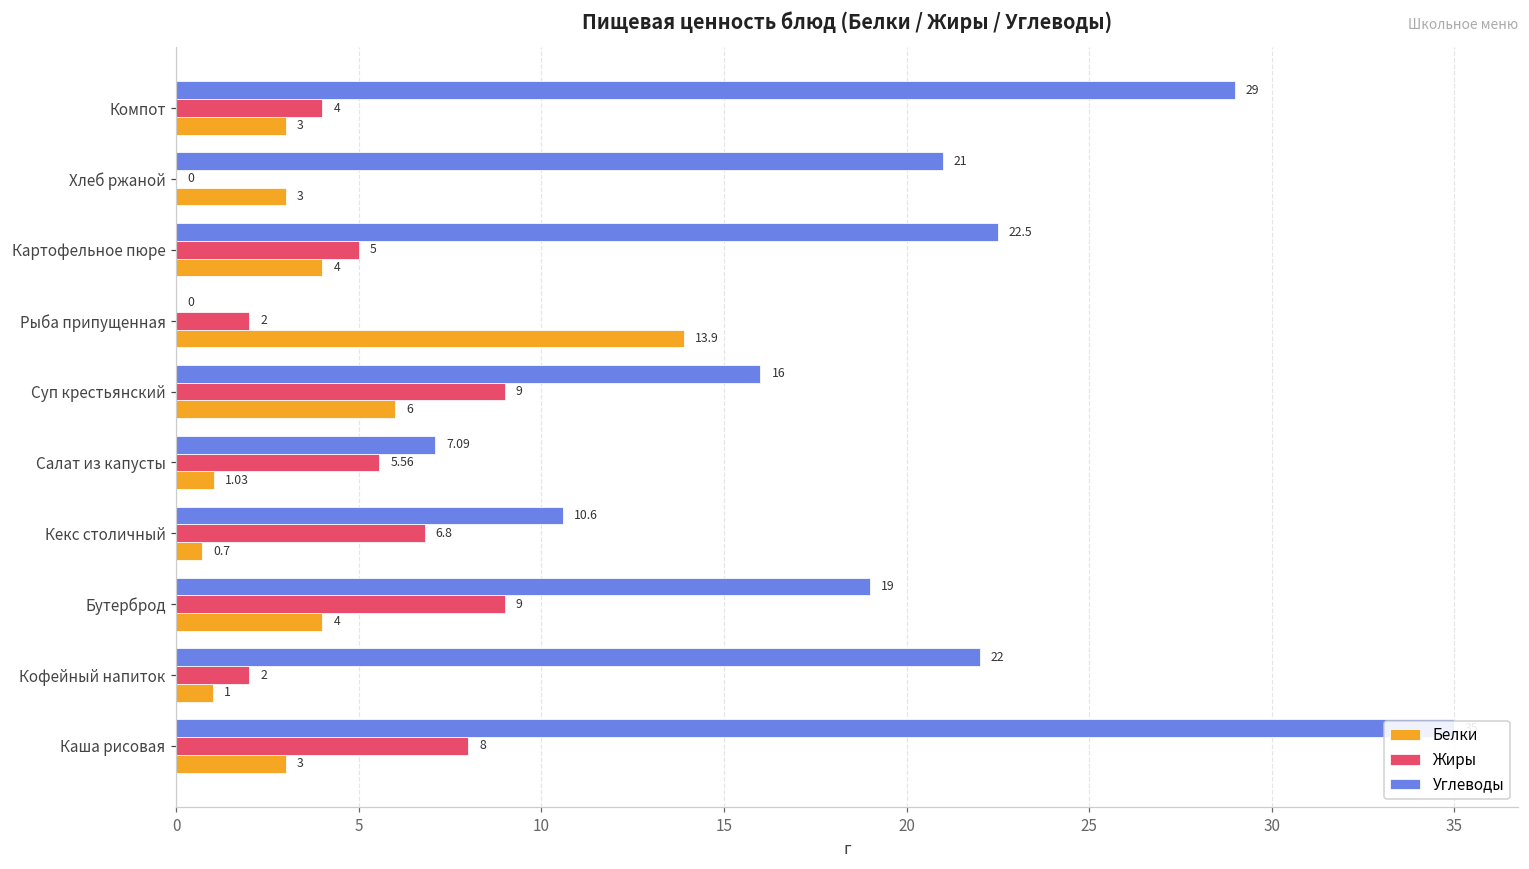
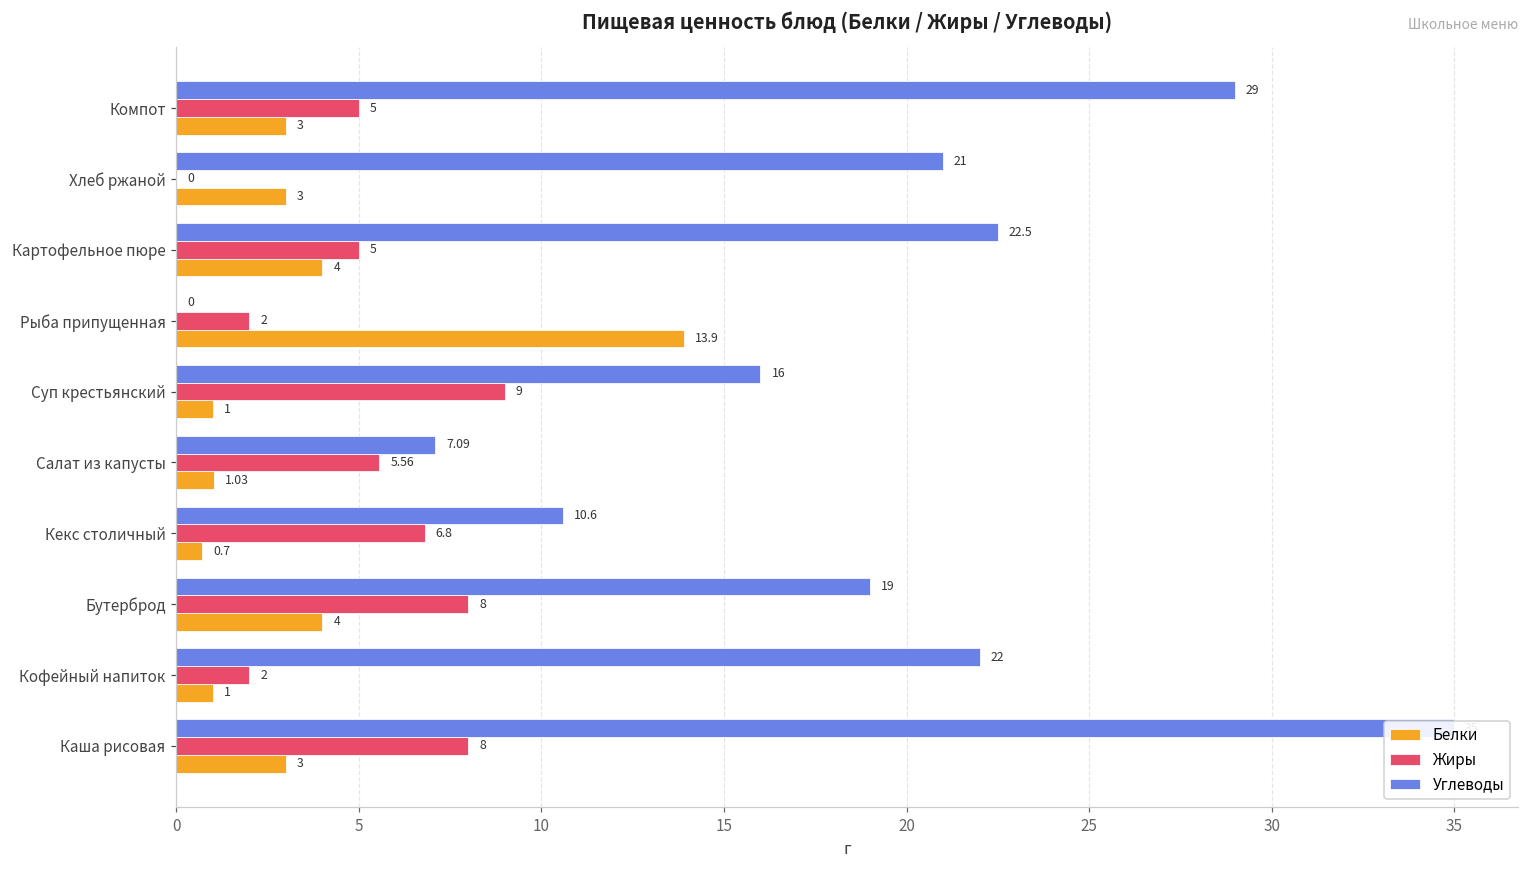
  {
    "Белки": {
      "Компот": 3,
      "Хлеб ржаной": 3,
      "Картофельное пюре": 4,
      "Рыба припущенная": 13.9,
-     "Суп крестьянский": 6,
+     "Суп крестьянский": 1,
      "Салат из капусты": 1.03,
      "Кекс столичный": 0.7,
      "Бутерброд": 4,
      "Кофейный напиток": 1,
      "Каша рисовая": 3
    },
    "Жиры": {
-     "Компот": 4,
+     "Компот": 5,
      "Хлеб ржаной": 0,
      "Картофельное пюре": 5,
      "Рыба припущенная": 2,
      "Суп крестьянский": 9,
      "Салат из капусты": 5.56,
      "Кекс столичный": 6.8,
-     "Бутерброд": 9,
+     "Бутерброд": 8,
      "Кофейный напиток": 2,
      "Каша рисовая": 8
    },
    "Углеводы": {
      "Компот": 29,
      "Хлеб ржаной": 21,
      "Картофельное пюре": 22.5,
      "Рыба припущенная": 0,
      "Суп крестьянский": 16,
      "Салат из капусты": 7.09,
      "Кекс столичный": 10.6,
      "Бутерброд": 19,
      "Кофейный напиток": 22
    }
  }
